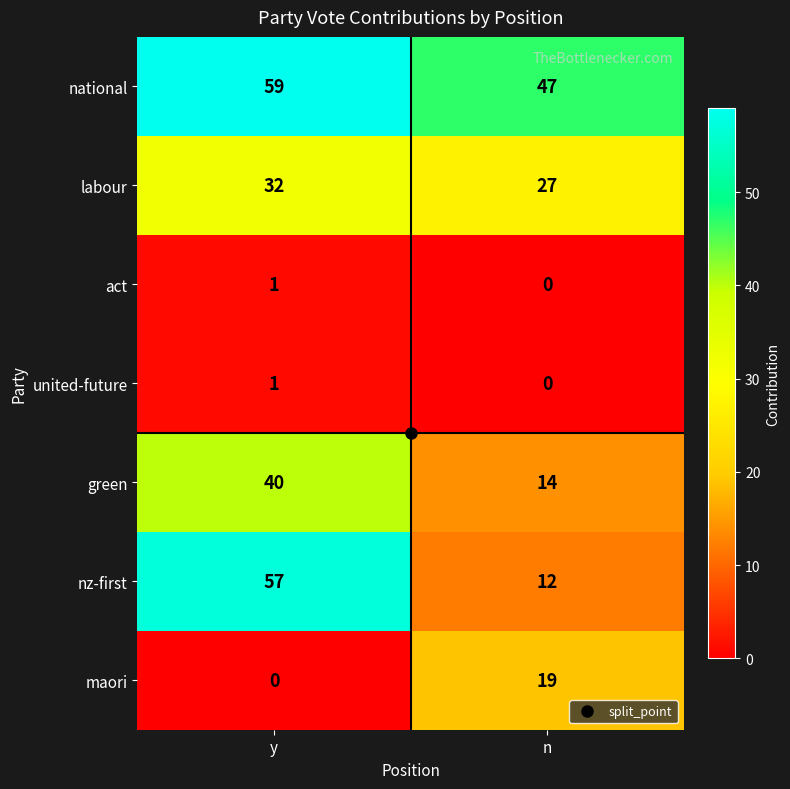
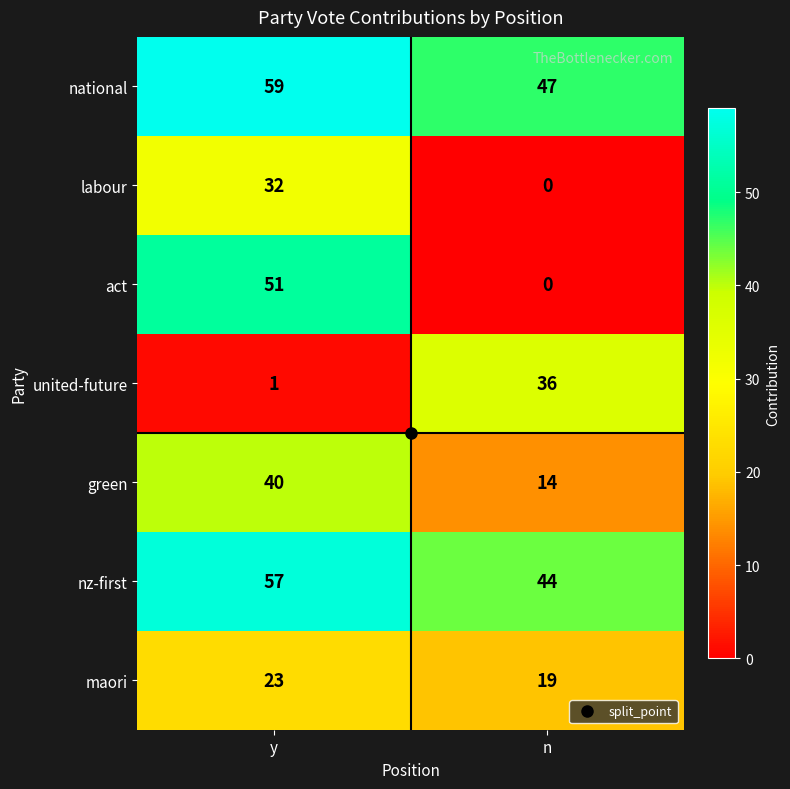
  {
    "national": {
      "y": 59
    },
    "labour": {
      "y": 32,
-     "n": 27
+     "n": 0
    },
    "act": {
-     "y": 1,
+     "y": 51,
      "n": 0
    },
    "united-future": {
      "y": 1,
-     "n": 0
+     "n": 36
    },
    "green": {
      "y": 40,
      "n": 14
    },
    "nz-first": {
      "y": 57,
-     "n": 12
+     "n": 44
    },
    "maori": {
-     "y": 0,
+     "y": 23,
      "n": 19
    }
  }
